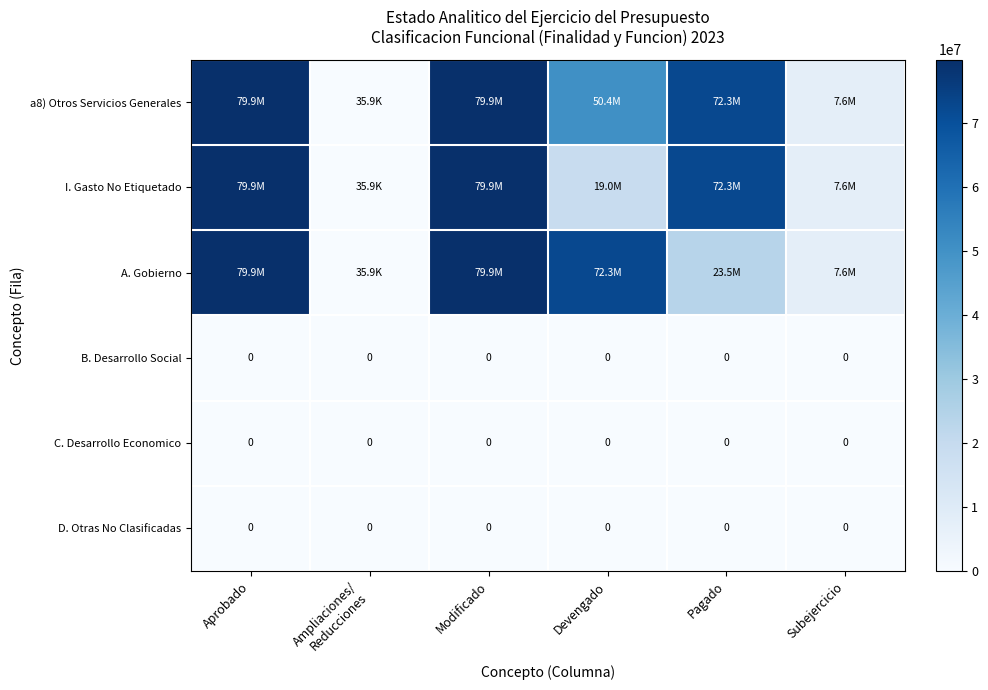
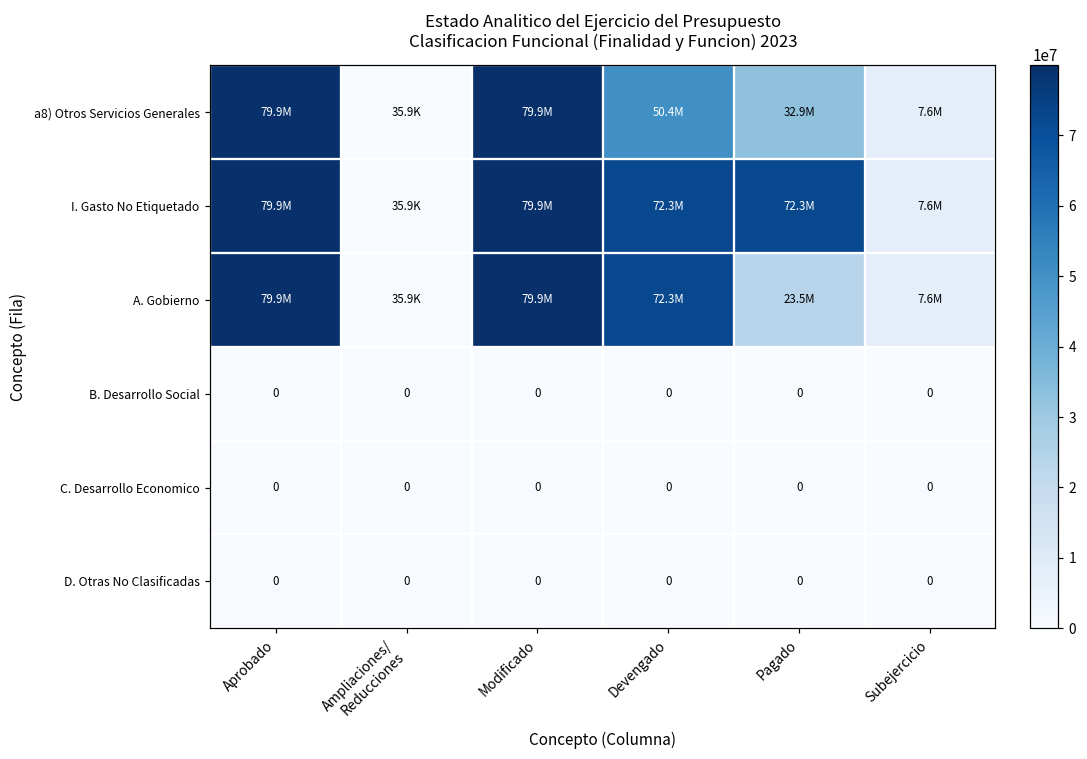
  {
    "a8) Otros Servicios Generales": {
      "Aprobado": "79.9M",
      "Ampliaciones/ Reducciones": "35.9K",
      "Modificado": "79.9M",
      "Devengado": "50.4M",
-     "Pagado": "72.3M",
+     "Pagado": "32.9M",
      "Subejercicio": "7.6M"
    },
    "I. Gasto No Etiquetado": {
      "Aprobado": "79.9M",
      "Ampliaciones/ Reducciones": "35.9K",
      "Modificado": "79.9M",
-     "Devengado": "19.0M",
+     "Devengado": "72.3M",
      "Pagado": "72.3M",
      "Subejercicio": "7.6M"
    },
    "A. Gobierno": {
      "Aprobado": "79.9M",
      "Ampliaciones/ Reducciones": "35.9K",
      "Modificado": "79.9M",
      "Devengado": "72.3M",
      "Pagado": "23.5M",
      "Subejercicio": "7.6M"
    },
    "B. Desarrollo Social": {
      "Aprobado": "0",
      "Ampliaciones/ Reducciones": "0",
      "Modificado": "0",
      "Devengado": "0",
      "Pagado": "0",
      "Subejercicio": "0"
    },
    "C. Desarrollo Economico": {
      "Aprobado": "0",
      "Ampliaciones/ Reducciones": "0",
      "Modificado": "0",
      "Devengado": "0",
      "Pagado": "0",
      "Subejercicio": "0"
    },
    "D. Otras No Clasificadas": {
      "Aprobado": "0",
      "Ampliaciones/ Reducciones": "0",
      "Modificado": "0",
      "Devengado": "0",
      "Pagado": "0",
      "Subejercicio": "0"
    }
  }
